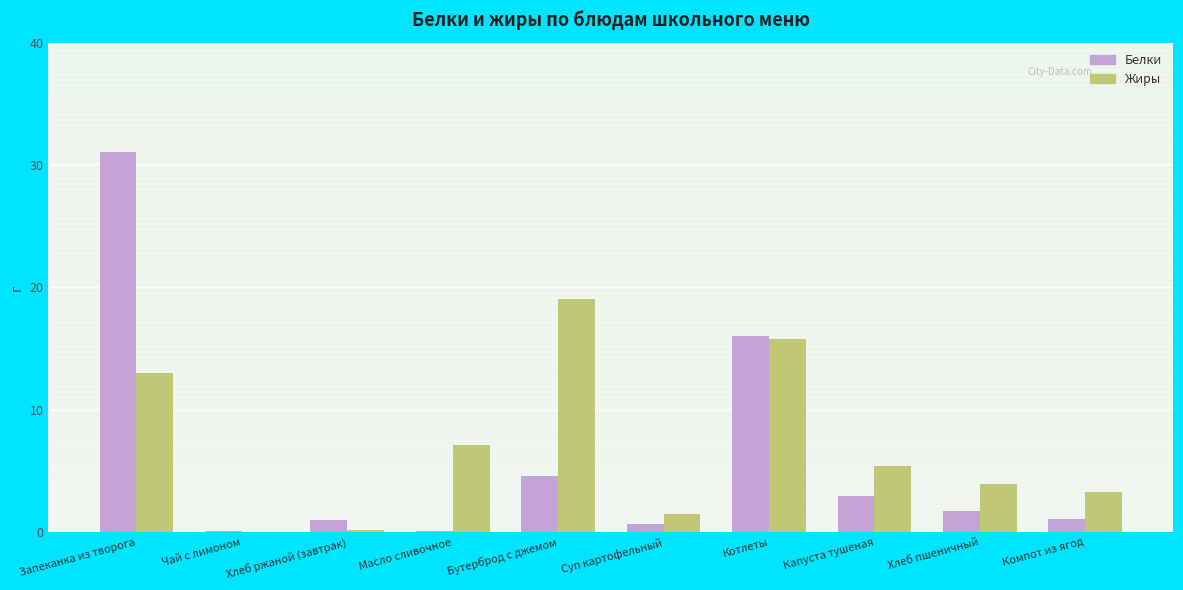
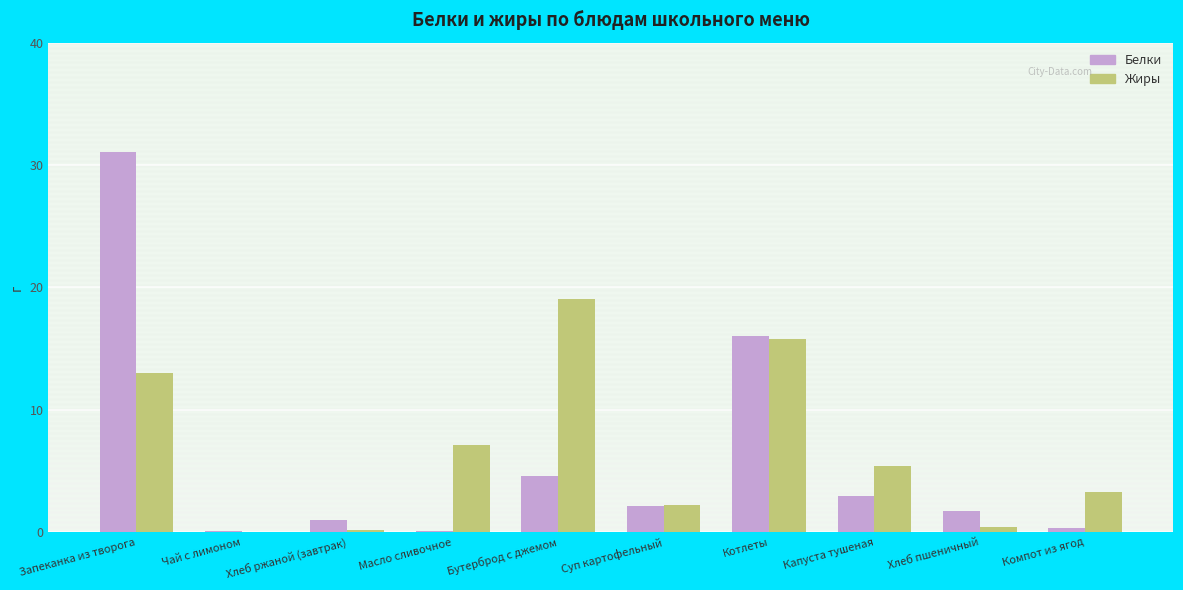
  {
    "Белки": {
      "Запеканка из творога": 31.0,
      "Хлеб ржаной (завтрак)": 1.0,
      "Бутерброд с джемом": 4.6,
-     "Суп картофельный": 0.7,
+     "Суп картофельный": 2.1,
      "Котлеты": 16.0,
      "Капуста тушеная": 3.0,
      "Хлеб пшеничный": 1.7,
-     "Компот из ягод": 1.0
+     "Компот из ягод": 0.4
    },
    "Жиры": {
      "Запеканка из творога": 13.0,
      "Масло сливочное": 7.2,
      "Бутерброд с джемом": 19.0,
-     "Суп картофельный": 1.5,
+     "Суп картофельный": 2.2,
      "Котлеты": 15.8,
      "Капуста тушеная": 5.4,
-     "Хлеб пшеничный": 3.9,
+     "Хлеб пшеничный": 0.5,
      "Компот из ягод": 3.3
    }
  }
